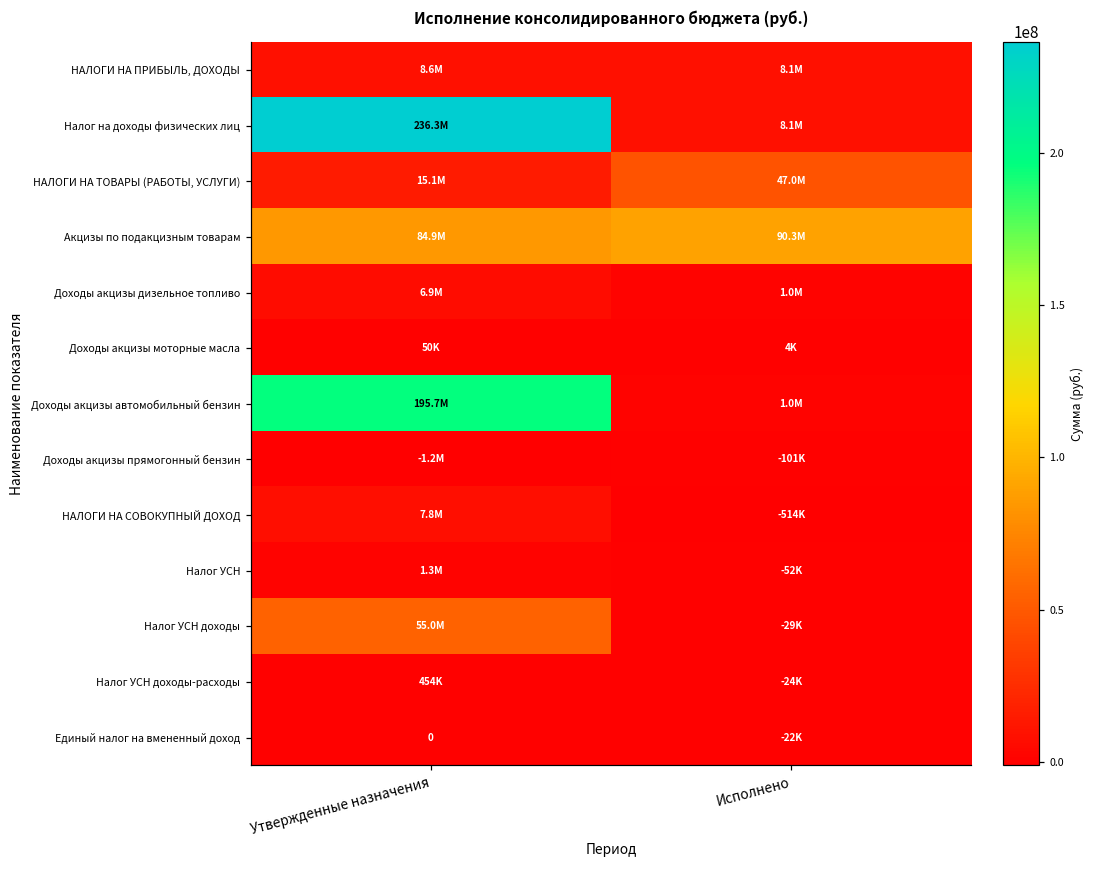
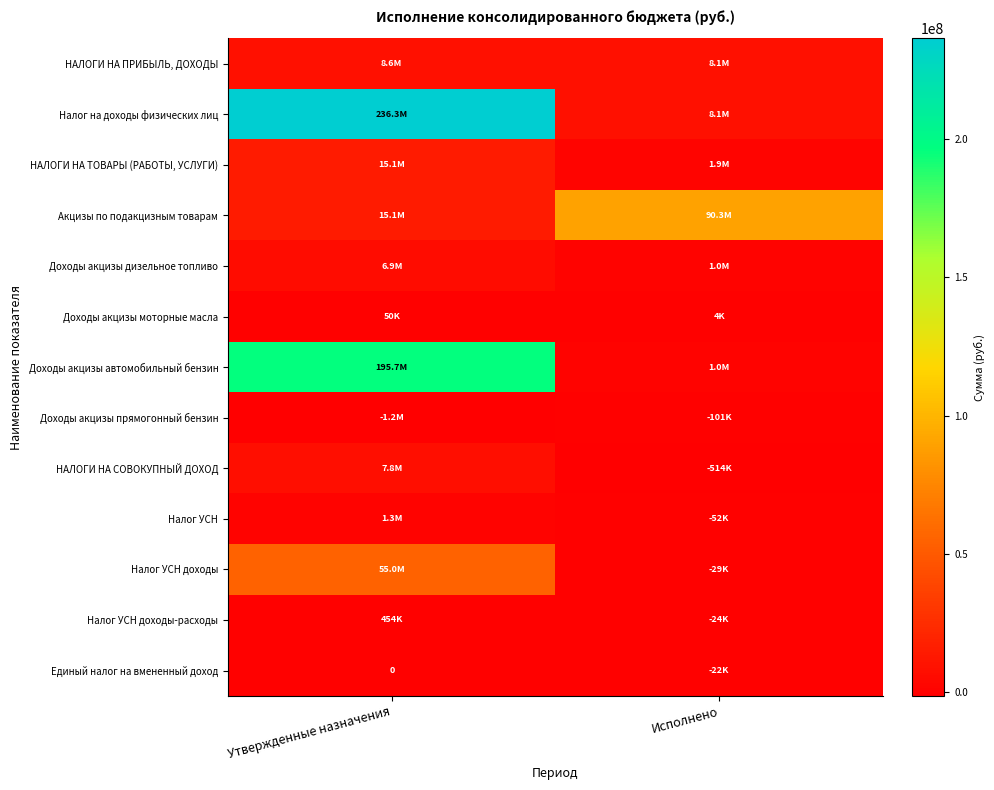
  {
    "НАЛОГИ НА ПРИБЫЛЬ, ДОХОДЫ": {
      "Утвержденные назначения": "8.6M",
      "Исполнено": "8.1M"
    },
    "Налог на доходы физических лиц": {
      "Утвержденные назначения": "236.3M",
      "Исполнено": "8.1M"
    },
    "НАЛОГИ НА ТОВАРЫ (РАБОТЫ, УСЛУГИ)": {
      "Утвержденные назначения": "15.1M",
-     "Исполнено": "47.0M"
+     "Исполнено": "1.9M"
    },
    "Акцизы по подакцизным товарам": {
-     "Утвержденные назначения": "84.9M",
+     "Утвержденные назначения": "15.1M",
      "Исполнено": "90.3M"
    },
    "Доходы акцизы дизельное топливо": {
      "Утвержденные назначения": "6.9M",
      "Исполнено": "1.0M"
    },
    "Доходы акцизы моторные масла": {
      "Утвержденные назначения": "50K",
      "Исполнено": "4K"
    },
    "Доходы акцизы автомобильный бензин": {
      "Утвержденные назначения": "195.7M",
      "Исполнено": "1.0M"
    },
    "Доходы акцизы прямогонный бензин": {
      "Утвержденные назначения": "-1.2M",
      "Исполнено": "-101K"
    },
    "НАЛОГИ НА СОВОКУПНЫЙ ДОХОД": {
      "Утвержденные назначения": "7.8M",
      "Исполнено": "-514K"
    },
    "Налог УСН": {
      "Утвержденные назначения": "1.3M",
      "Исполнено": "-52K"
    },
    "Налог УСН доходы": {
      "Утвержденные назначения": "55.0M",
      "Исполнено": "-29K"
    },
    "Налог УСН доходы-расходы": {
      "Утвержденные назначения": "454K",
      "Исполнено": "-24K"
    },
    "Единый налог на вмененный доход": {
      "Утвержденные назначения": "0",
      "Исполнено": "-22K"
    }
  }
